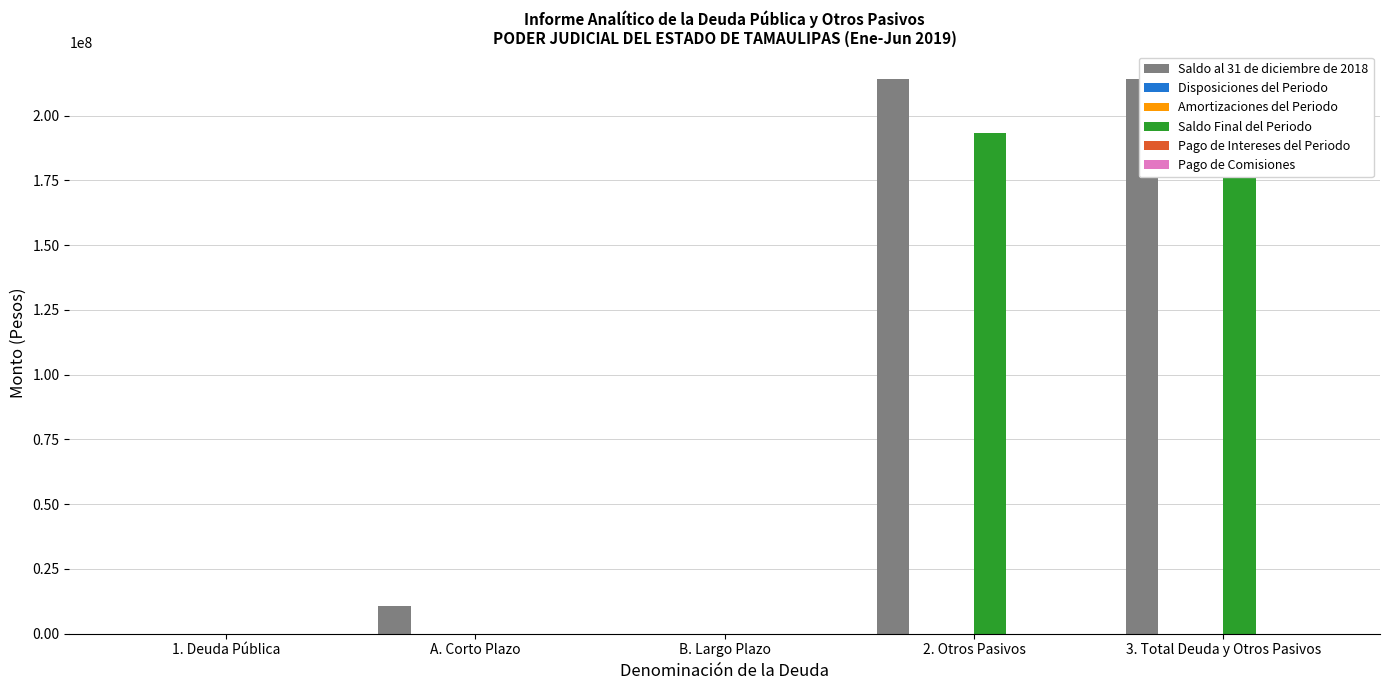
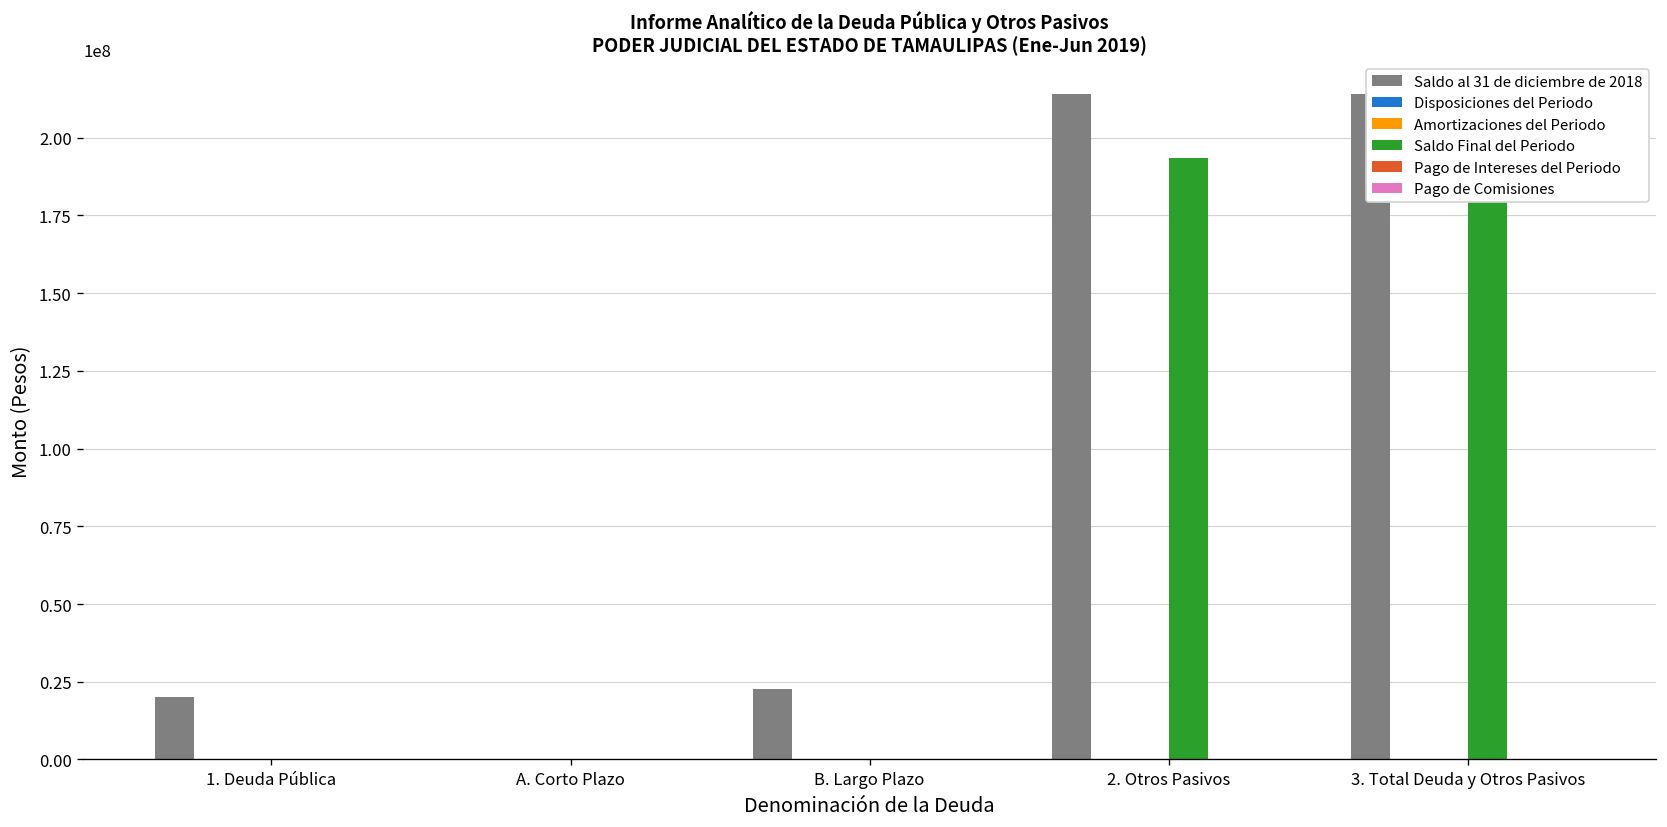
  {
    "Saldo al 31 de diciembre de 2018": {
-     "1. Deuda Pública": 0,
-     "A. Corto Plazo": 11000000,
-     "B. Largo Plazo": 0,
+     "1. Deuda Pública": 20000000,
+     "A. Corto Plazo": 0,
+     "B. Largo Plazo": 23000000,
      "2. Otros Pasivos": 214000000
    },
    "Disposiciones del Periodo": {
      "1. Deuda Pública": 0,
      "A. Corto Plazo": 0,
      "B. Largo Plazo": 0,
      "2. Otros Pasivos": 0,
      "3. Total Deuda y Otros Pasivos": 0
    },
    "Amortizaciones del Periodo": {
      "1. Deuda Pública": 0,
      "A. Corto Plazo": 0,
      "B. Largo Plazo": 0,
      "2. Otros Pasivos": 0,
      "3. Total Deuda y Otros Pasivos": 0
    },
    "Saldo Final del Periodo": {
      "1. Deuda Pública": 0,
      "A. Corto Plazo": 0,
      "B. Largo Plazo": 0,
      "2. Otros Pasivos": 193000000
    },
    "Pago de Intereses del Periodo": {
      "1. Deuda Pública": 0,
      "A. Corto Plazo": 0,
      "B. Largo Plazo": 0,
      "2. Otros Pasivos": 0,
      "3. Total Deuda y Otros Pasivos": 0
    },
    "Pago de Comisiones": {
      "1. Deuda Pública": 0,
      "A. Corto Plazo": 0,
      "B. Largo Plazo": 0,
      "2. Otros Pasivos": 0,
      "3. Total Deuda y Otros Pasivos": 0
    }
  }
